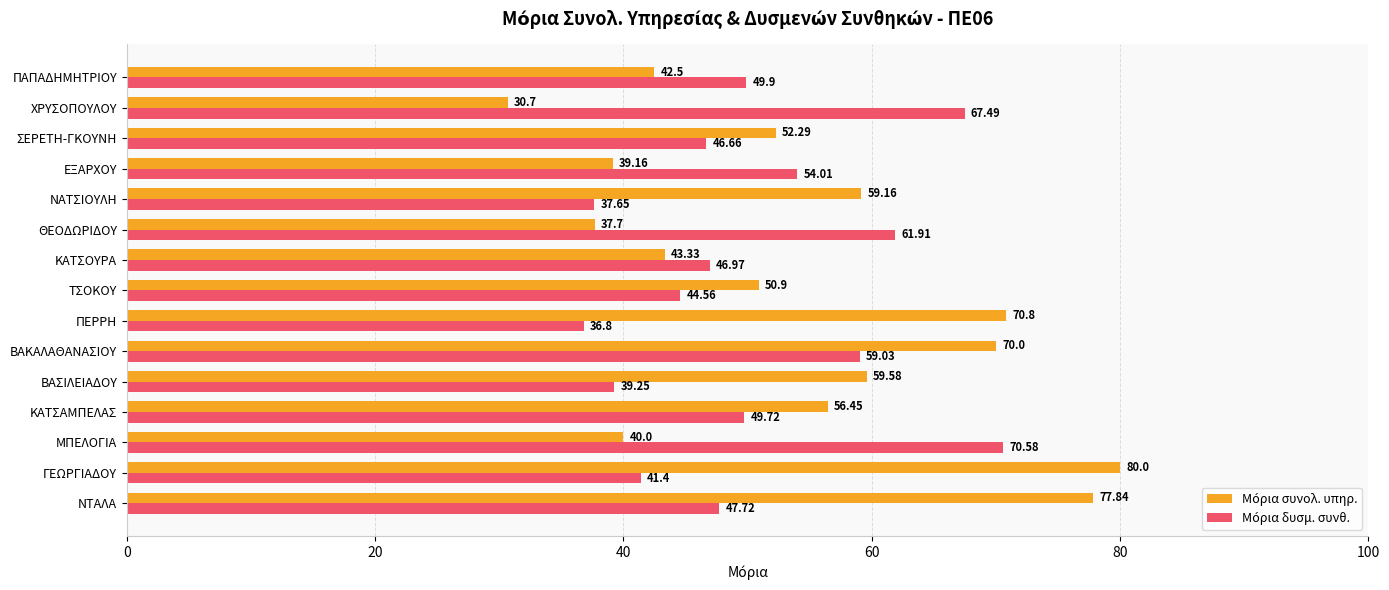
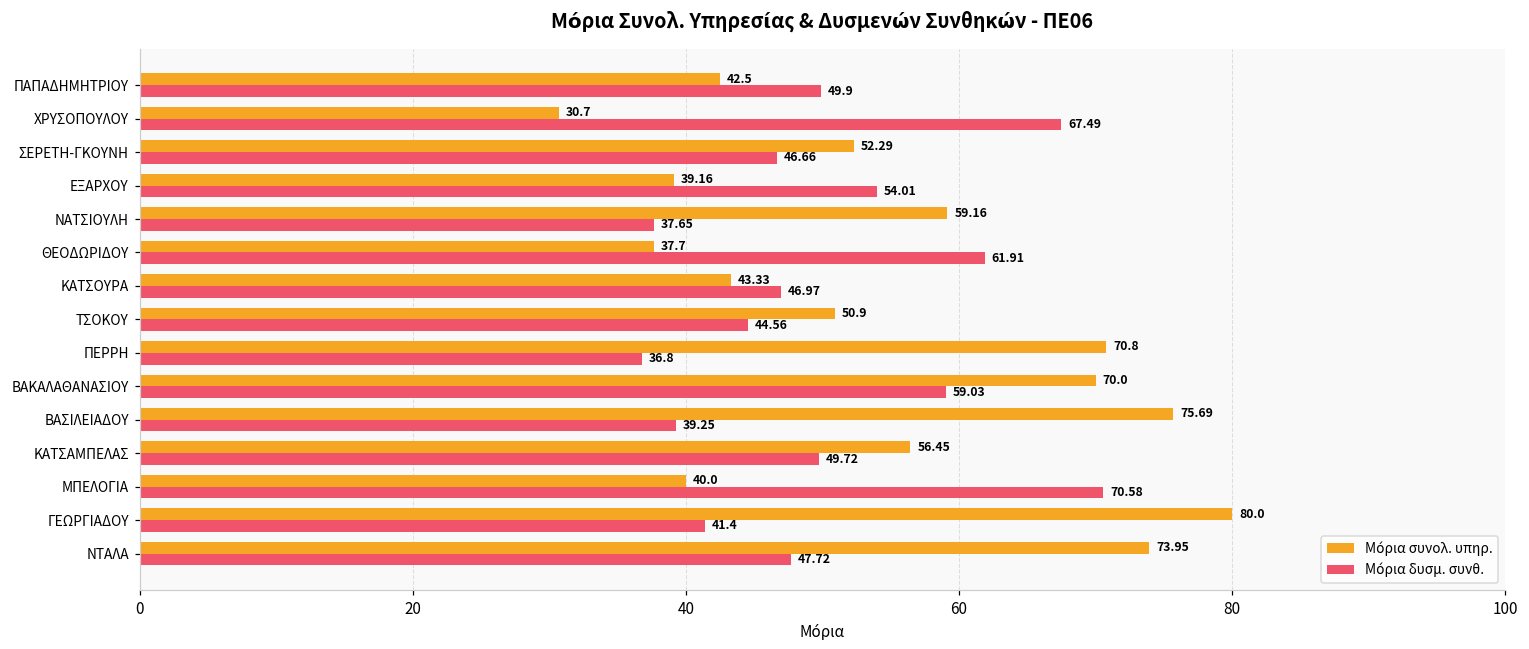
  {
    "Μόρια συνολ. υπηρ.": {
      "ΠΑΠΑΔΗΜΗΤΡΙΟΥ": 42.5,
      "ΧΡΥΣΟΠΟΥΛΟΥ": 30.7,
      "ΣΕΡΕΤΗ-ΓΚΟΥΝΗ": 52.29,
      "ΕΞΑΡΧΟΥ": 39.16,
      "ΝΑΤΣΙΟΥΛΗ": 59.16,
      "ΘΕΟΔΩΡΙΔΟΥ": 37.7,
      "ΚΑΤΣΟΥΡΑ": 43.33,
      "ΤΣΟΚΟΥ": 50.9,
      "ΠΕΡΡΗ": 70.8,
      "ΒΑΚΑΛΑΘΑΝΑΣΙΟΥ": 70.0,
-     "ΒΑΣΙΛΕΙΑΔΟΥ": 59.58,
+     "ΒΑΣΙΛΕΙΑΔΟΥ": 75.69,
      "ΚΑΤΣΑΜΠΕΛΑΣ": 56.45,
      "ΜΠΕΛΟΓΙΑ": 40.0,
      "ΓΕΩΡΓΙΑΔΟΥ": 80.0,
-     "ΝΤΑΛΑ": 77.84
+     "ΝΤΑΛΑ": 73.95
    },
    "Μόρια δυσμ. συνθ.": {
      "ΠΑΠΑΔΗΜΗΤΡΙΟΥ": 49.9,
      "ΧΡΥΣΟΠΟΥΛΟΥ": 67.49,
      "ΣΕΡΕΤΗ-ΓΚΟΥΝΗ": 46.66,
      "ΕΞΑΡΧΟΥ": 54.01,
      "ΝΑΤΣΙΟΥΛΗ": 37.65,
      "ΘΕΟΔΩΡΙΔΟΥ": 61.91,
      "ΚΑΤΣΟΥΡΑ": 46.97,
      "ΤΣΟΚΟΥ": 44.56,
      "ΠΕΡΡΗ": 36.8,
      "ΒΑΚΑΛΑΘΑΝΑΣΙΟΥ": 59.03,
      "ΒΑΣΙΛΕΙΑΔΟΥ": 39.25,
      "ΚΑΤΣΑΜΠΕΛΑΣ": 49.72,
      "ΜΠΕΛΟΓΙΑ": 70.58,
      "ΓΕΩΡΓΙΑΔΟΥ": 41.4,
      "ΝΤΑΛΑ": 47.72
    }
  }
